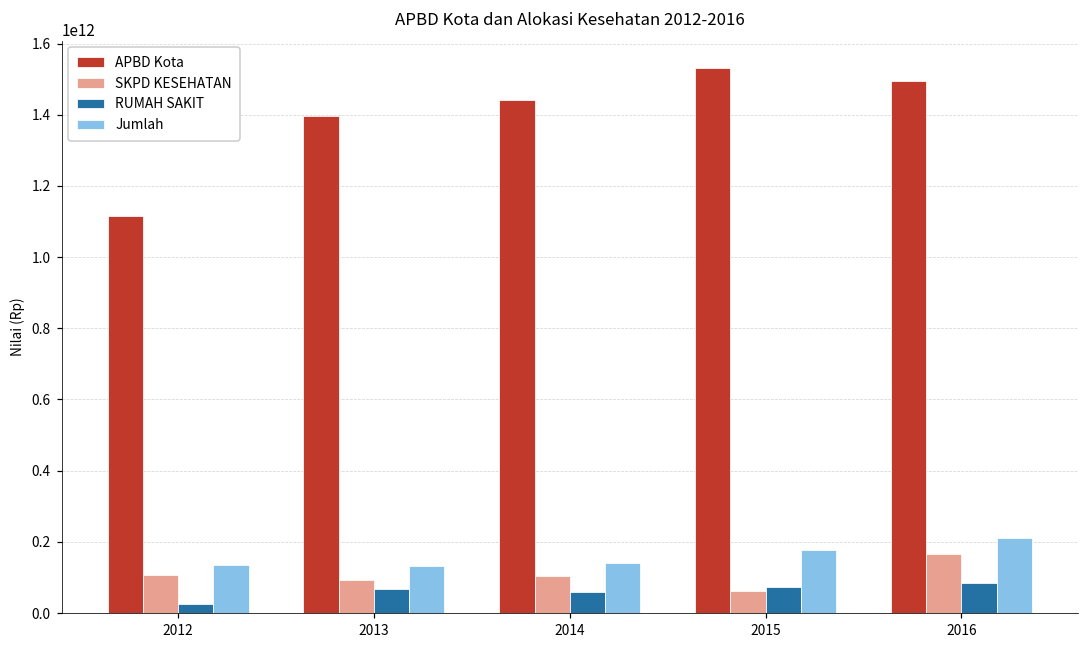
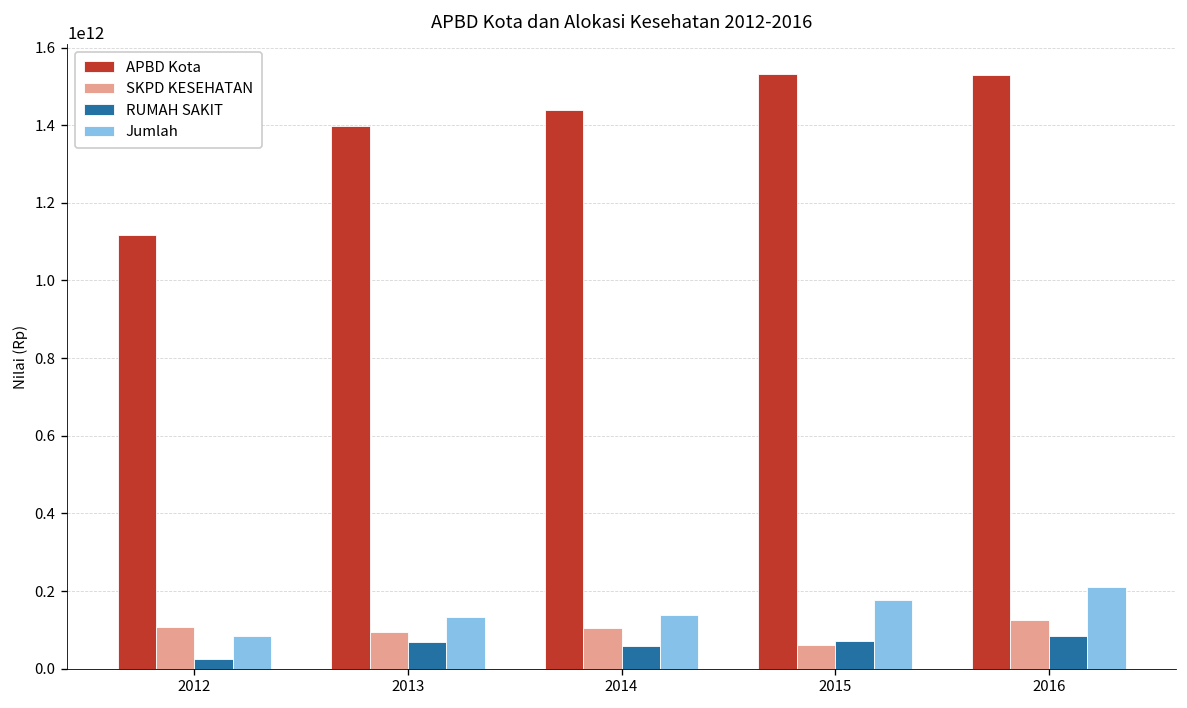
  {
    "APBD Kota": {
      "2012": 1120000000000,
      "2013": 1400000000000,
      "2014": 1440000000000,
      "2015": 1530000000000,
-     "2016": 1490000000000
+     "2016": 1530000000000
    },
    "SKPD KESEHATAN": {
      "2012": 110000000000,
      "2013": 90000000000,
      "2014": 100000000000,
      "2015": 60000000000,
-     "2016": 160000000000
+     "2016": 130000000000
    },
    "RUMAH SAKIT": {
      "2012": 30000000000,
      "2013": 70000000000,
      "2014": 60000000000,
      "2015": 70000000000,
      "2016": 90000000000
    },
    "Jumlah": {
-     "2012": 130000000000,
+     "2012": 90000000000,
      "2013": 130000000000,
      "2014": 140000000000,
      "2015": 180000000000,
      "2016": 210000000000
    }
  }
